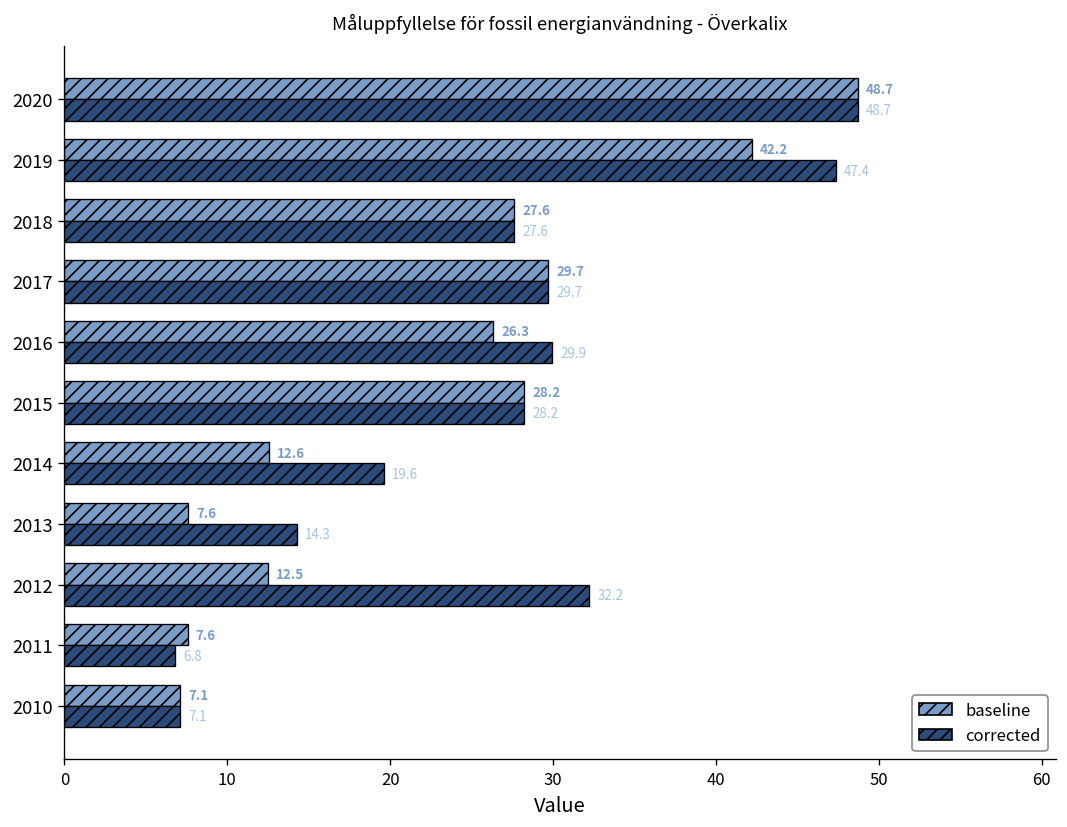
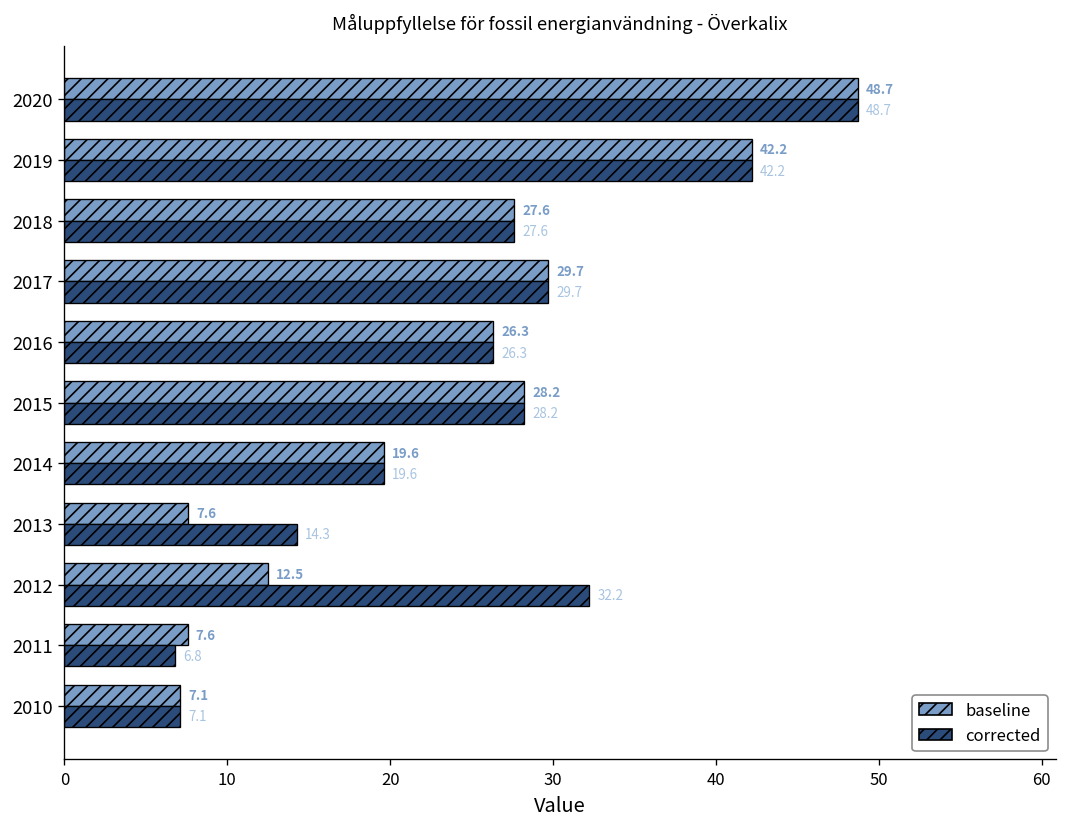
  {
    "baseline": {
      "2020": 48.7,
      "2019": 42.2,
      "2018": 27.6,
      "2017": 29.7,
      "2016": 26.3,
      "2015": 28.2,
-     "2014": 12.6,
+     "2014": 19.6,
      "2013": 7.6,
      "2012": 12.5,
      "2011": 7.6,
      "2010": 7.1
    },
    "corrected": {
      "2020": 48.7,
-     "2019": 47.4,
+     "2019": 42.2,
      "2018": 27.6,
      "2017": 29.7,
-     "2016": 29.9,
+     "2016": 26.3,
      "2015": 28.2,
      "2014": 19.6,
      "2013": 14.3,
      "2012": 32.2,
      "2011": 6.8,
      "2010": 7.1
    }
  }
